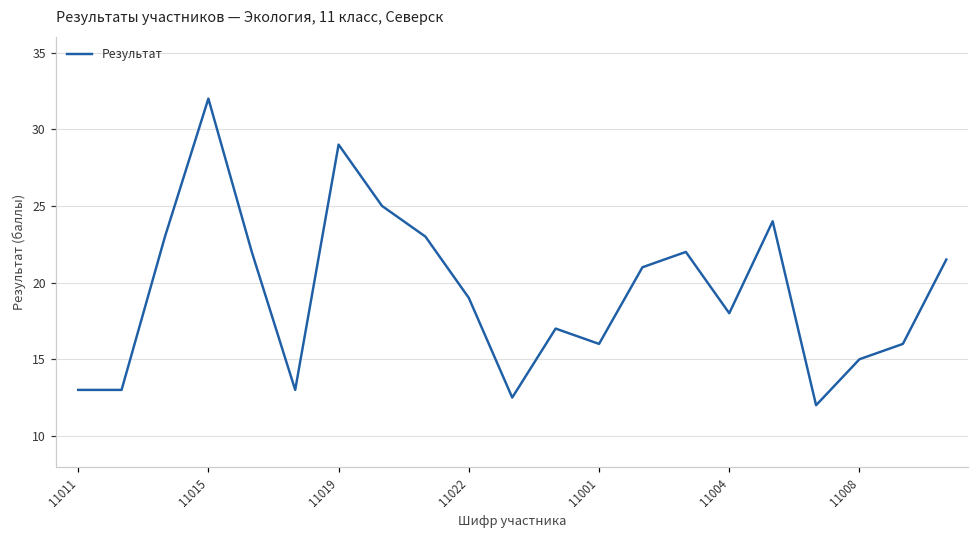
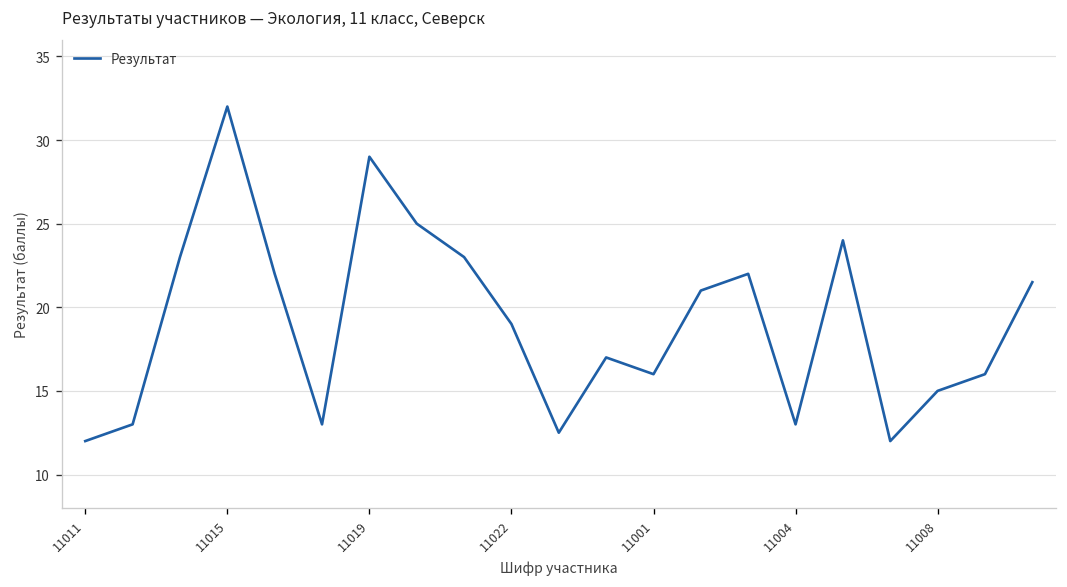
  {
-   "11011": 13,
+   "11011": 12,
    "11015": 32,
    "11019": 29,
    "11022": 19,
    "11001": 16,
-   "11004": 18,
+   "11004": 13,
    "11008": 15
  }
